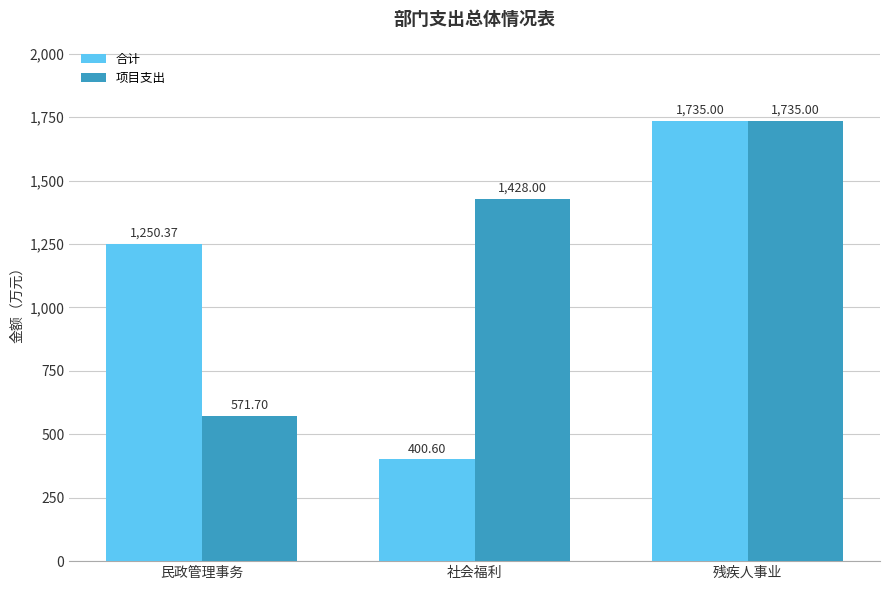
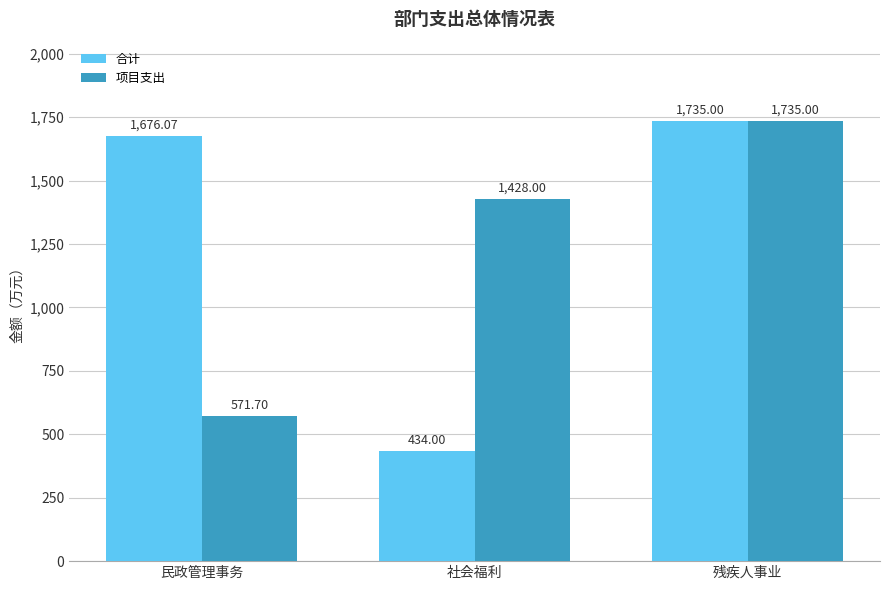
  {
    "合计": {
-     "民政管理事务": "1,250.37",
-     "社会福利": "400.60",
+     "民政管理事务": "1,676.07",
+     "社会福利": "434.00",
      "残疾人事业": "1,735.00"
    },
    "项目支出": {
      "民政管理事务": "571.70",
      "社会福利": "1,428.00",
      "残疾人事业": "1,735.00"
    }
  }
